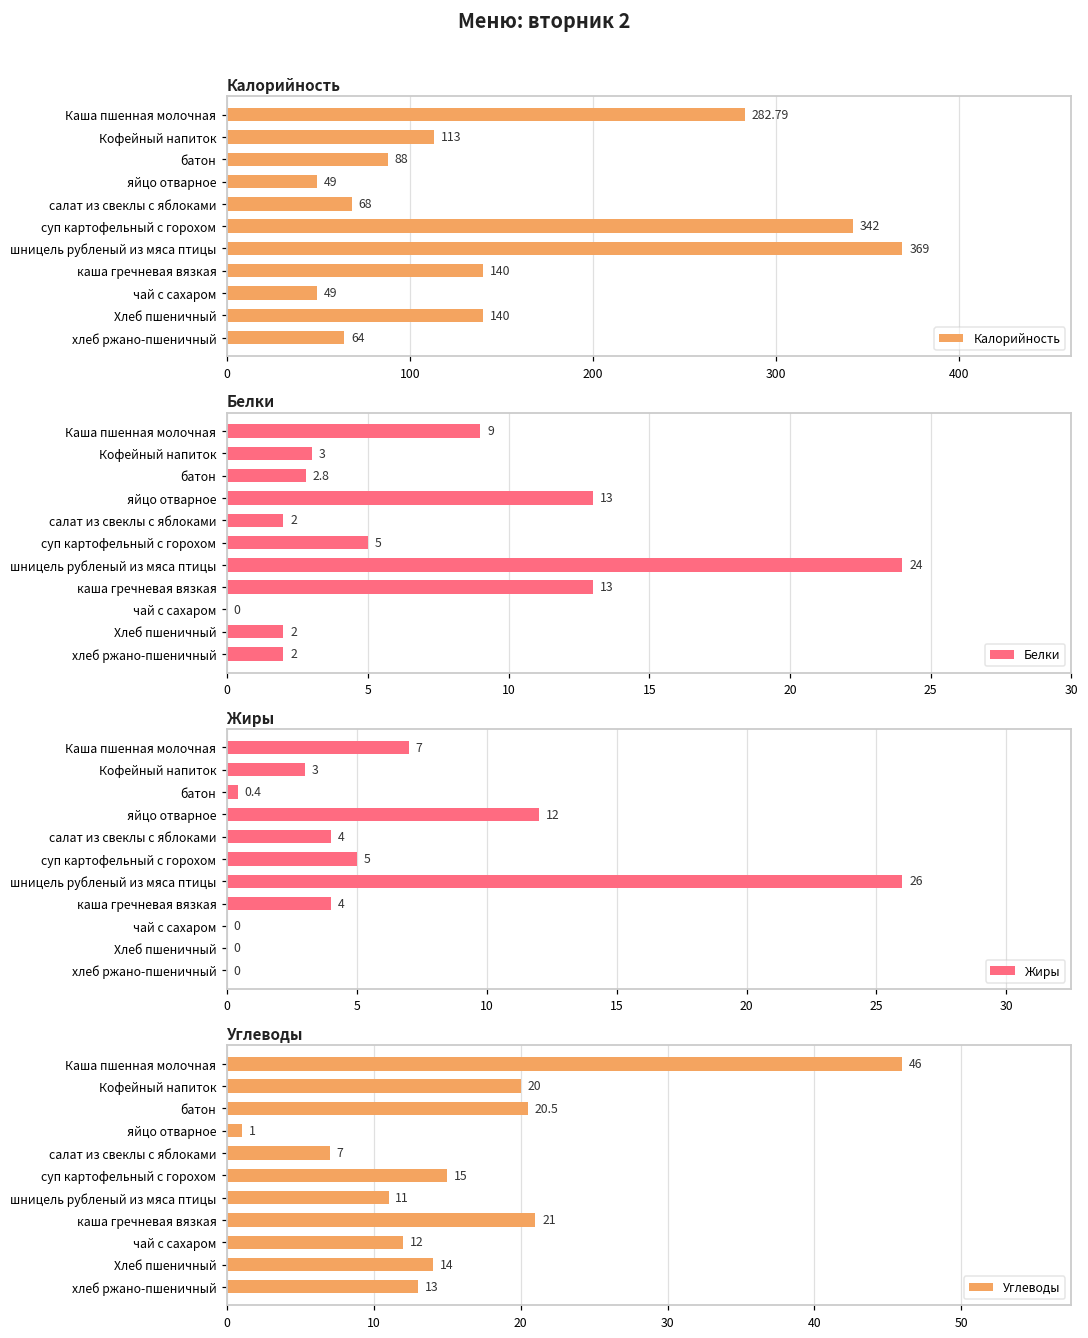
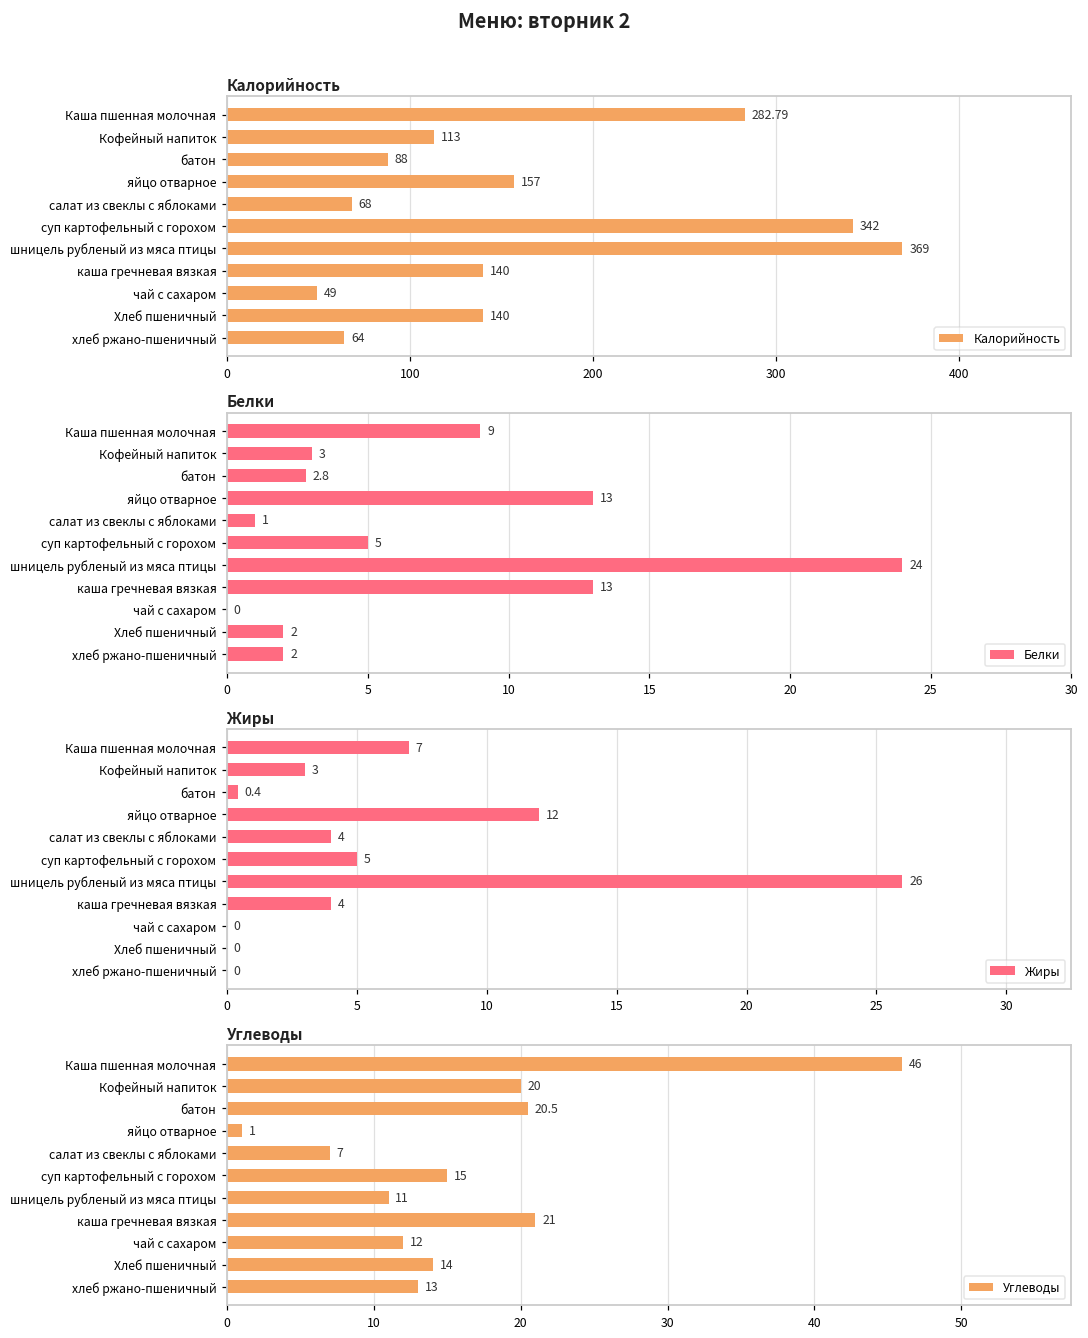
  {
    "Калорийность": {
      "Каша пшенная молочная": 282.79,
      "Кофейный напиток": 113,
      "батон": 88,
-     "яйцо отварное": 49,
+     "яйцо отварное": 157,
      "салат из свеклы с яблоками": 68,
      "суп картофельный с горохом": 342,
      "шницель рубленый из мяса птицы": 369,
      "каша гречневая вязкая": 140,
      "чай с сахаром": 49,
      "Хлеб пшеничный": 140,
      "хлеб ржано-пшеничный": 64
    },
    "Белки": {
      "Каша пшенная молочная": 9,
      "Кофейный напиток": 3,
      "батон": 2.8,
      "яйцо отварное": 13,
-     "салат из свеклы с яблоками": 2,
+     "салат из свеклы с яблоками": 1,
      "суп картофельный с горохом": 5,
      "шницель рубленый из мяса птицы": 24,
      "каша гречневая вязкая": 13,
      "чай с сахаром": 0,
      "Хлеб пшеничный": 2,
      "хлеб ржано-пшеничный": 2
    },
    "Жиры": {
      "Каша пшенная молочная": 7,
      "Кофейный напиток": 3,
      "батон": 0.4,
      "яйцо отварное": 12,
      "салат из свеклы с яблоками": 4,
      "суп картофельный с горохом": 5,
      "шницель рубленый из мяса птицы": 26,
      "каша гречневая вязкая": 4,
      "чай с сахаром": 0,
      "Хлеб пшеничный": 0,
      "хлеб ржано-пшеничный": 0
    },
    "Углеводы": {
      "Каша пшенная молочная": 46,
      "Кофейный напиток": 20,
      "батон": 20.5,
      "яйцо отварное": 1,
      "салат из свеклы с яблоками": 7,
      "суп картофельный с горохом": 15,
      "шницель рубленый из мяса птицы": 11,
      "каша гречневая вязкая": 21,
      "чай с сахаром": 12,
      "Хлеб пшеничный": 14,
      "хлеб ржано-пшеничный": 13
    }
  }
